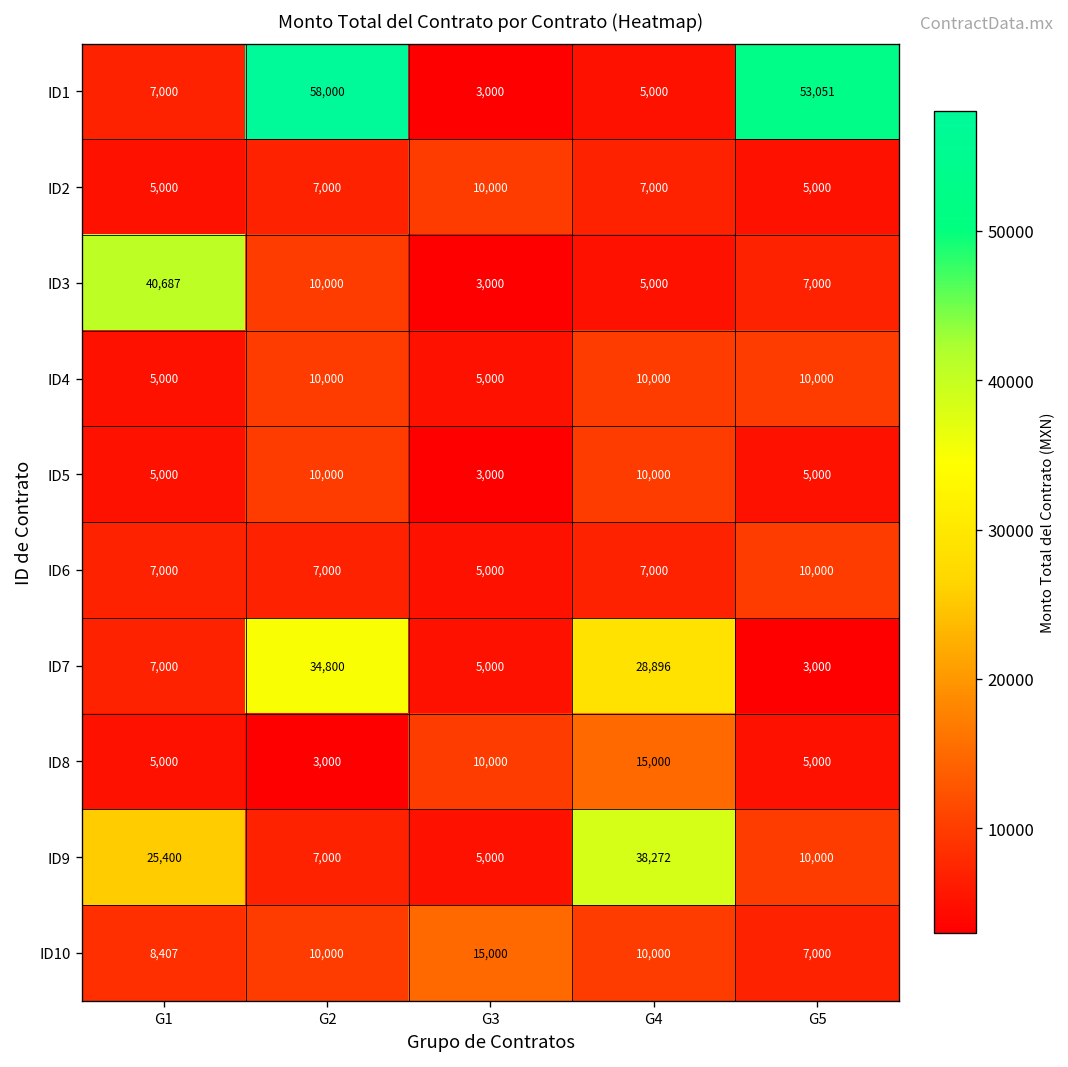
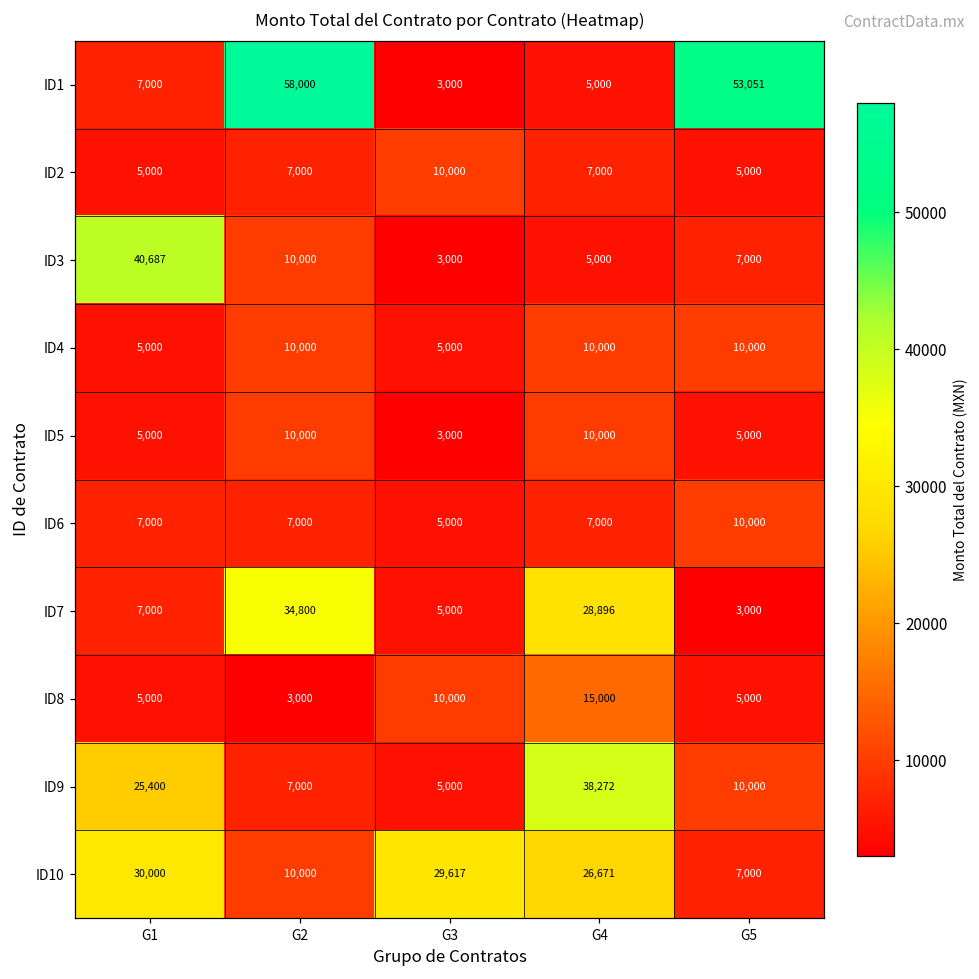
  {
    "ID1": {
      "G1": "7,000",
      "G2": "58,000",
      "G3": "3,000",
      "G4": "5,000",
      "G5": "53,051"
    },
    "ID2": {
      "G1": "5,000",
      "G2": "7,000",
      "G3": "10,000",
      "G4": "7,000",
      "G5": "5,000"
    },
    "ID3": {
      "G1": "40,687",
      "G2": "10,000",
      "G3": "3,000",
      "G4": "5,000",
      "G5": "7,000"
    },
    "ID4": {
      "G1": "5,000",
      "G2": "10,000",
      "G3": "5,000",
      "G4": "10,000",
      "G5": "10,000"
    },
    "ID5": {
      "G1": "5,000",
      "G2": "10,000",
      "G3": "3,000",
      "G4": "10,000",
      "G5": "5,000"
    },
    "ID6": {
      "G1": "7,000",
      "G2": "7,000",
      "G3": "5,000",
      "G4": "7,000",
      "G5": "10,000"
    },
    "ID7": {
      "G1": "7,000",
      "G2": "34,800",
      "G3": "5,000",
      "G4": "28,896",
      "G5": "3,000"
    },
    "ID8": {
      "G1": "5,000",
      "G2": "3,000",
      "G3": "10,000",
      "G4": "15,000",
      "G5": "5,000"
    },
    "ID9": {
      "G1": "25,400",
      "G2": "7,000",
      "G3": "5,000",
      "G4": "38,272",
      "G5": "10,000"
    },
    "ID10": {
-     "G1": "8,407",
+     "G1": "30,000",
      "G2": "10,000",
-     "G3": "15,000",
-     "G4": "10,000",
+     "G3": "29,617",
+     "G4": "26,671",
      "G5": "7,000"
    }
  }
